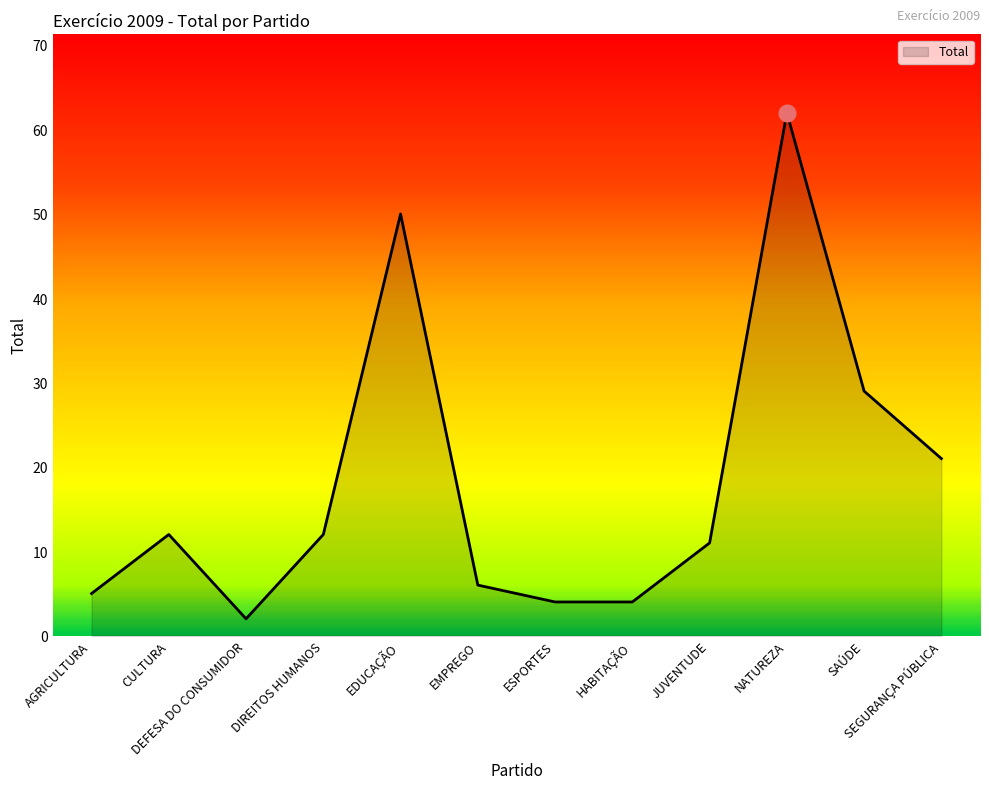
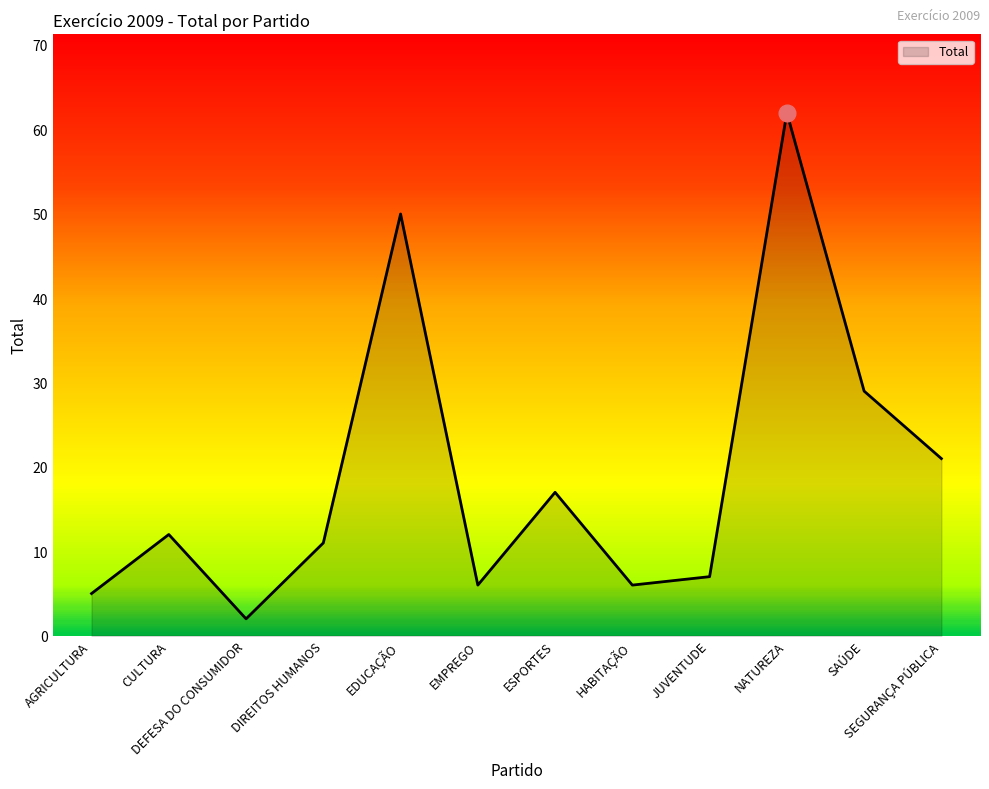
  {
    "Total": {
      "AGRICULTURA": 5,
      "CULTURA": 12,
      "DEFESA DO CONSUMIDOR": 2,
-     "DIREITOS HUMANOS": 12,
+     "DIREITOS HUMANOS": 11,
      "EDUCAÇÃO": 50,
      "EMPREGO": 6,
-     "ESPORTES": 4,
-     "HABITAÇÃO": 4,
-     "JUVENTUDE": 11,
+     "ESPORTES": 17,
+     "HABITAÇÃO": 6,
+     "JUVENTUDE": 7,
      "SAÚDE": 29,
      "SEGURANÇA PÚBLICA": 21
    }
  }
